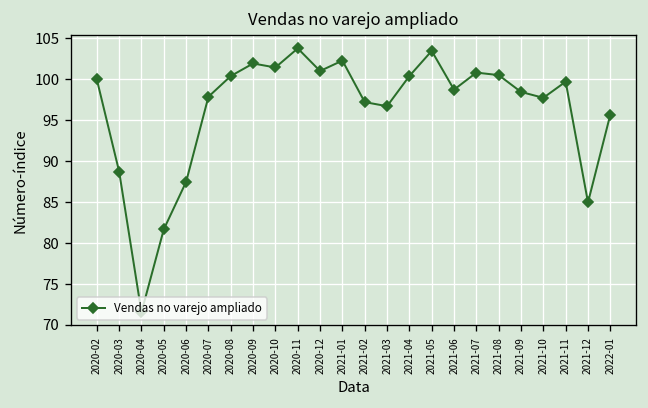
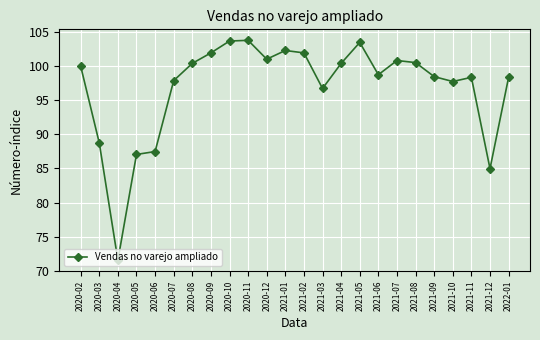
  {
    "2020-02": 100,
    "2020-03": 89,
-   "2020-05": 82,
+   "2020-05": 87,
    "2020-06": 87,
    "2020-07": 98,
    "2020-08": 100,
    "2020-09": 102,
-   "2020-10": 101,
+   "2020-10": 104,
    "2020-11": 104,
    "2020-12": 101,
    "2021-01": 102,
-   "2021-02": 97,
+   "2021-02": 102,
    "2021-03": 97,
    "2021-04": 100,
    "2021-05": 103,
    "2021-06": 99,
    "2021-07": 101,
    "2021-08": 101,
    "2021-09": 98,
    "2021-10": 98,
-   "2021-11": 100,
+   "2021-11": 98,
    "2021-12": 85,
-   "2022-01": 96
+   "2022-01": 98
  }
